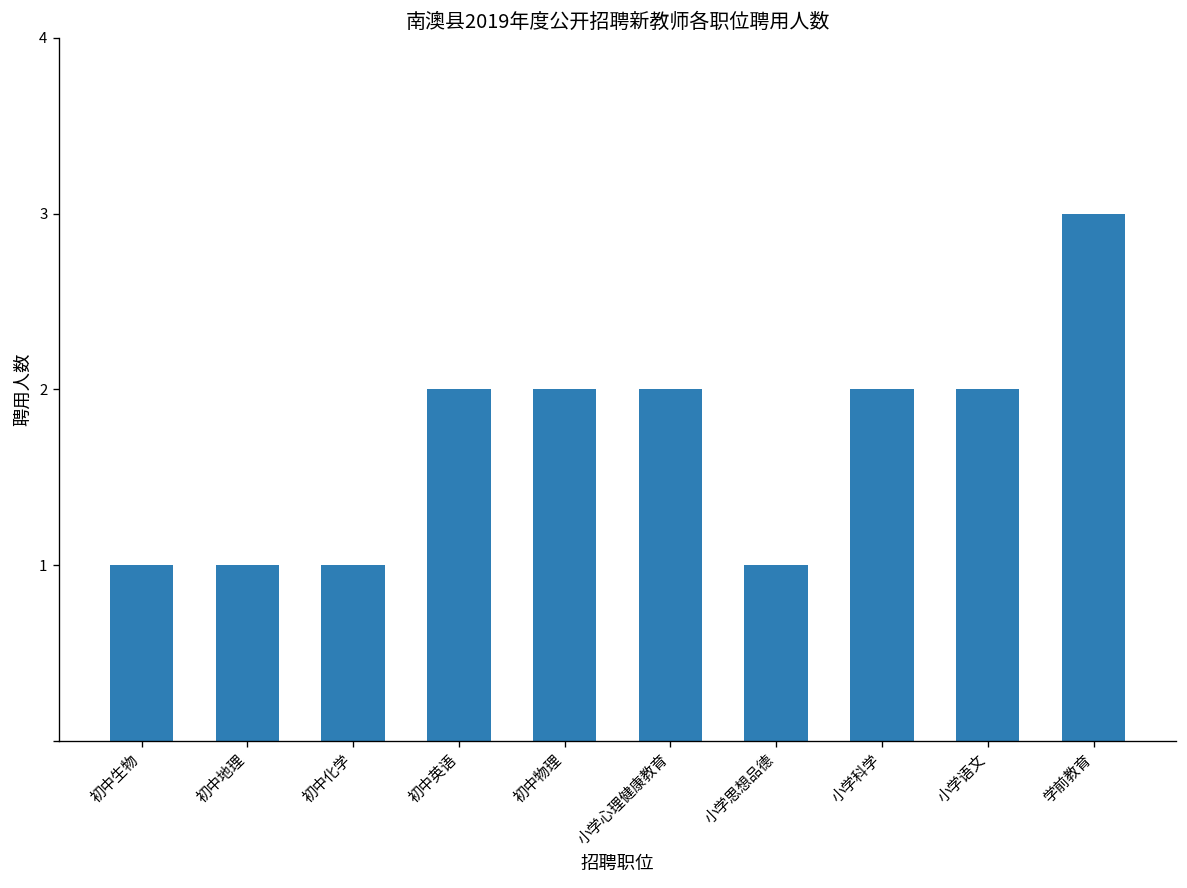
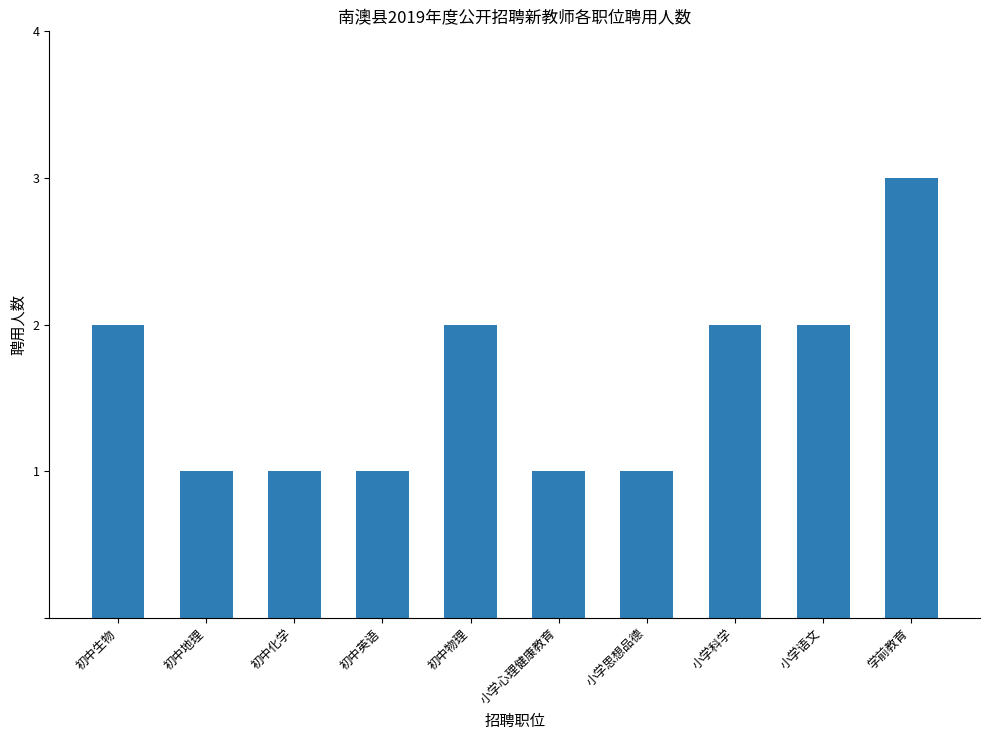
  {
-   "初中生物": 1,
+   "初中生物": 2,
    "初中地理": 1,
    "初中化学": 1,
-   "初中英语": 2,
+   "初中英语": 1,
    "初中物理": 2,
-   "小学心理健康教育": 2,
+   "小学心理健康教育": 1,
    "小学思想品德": 1,
    "小学科学": 2,
    "小学语文": 2,
    "学前教育": 3
  }
